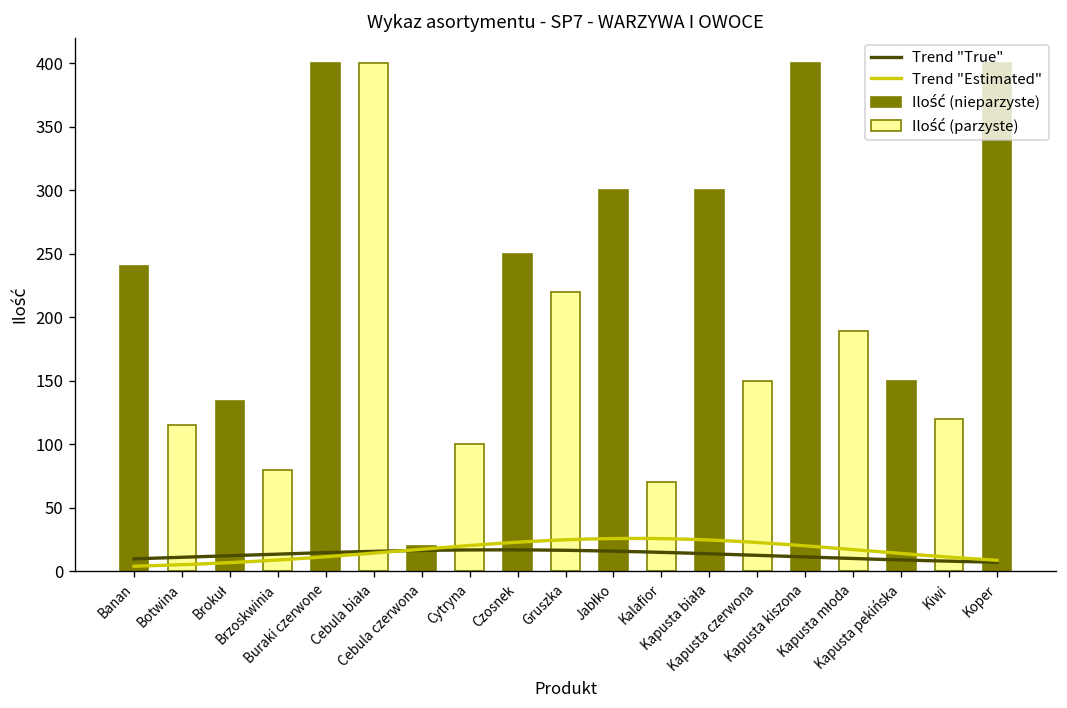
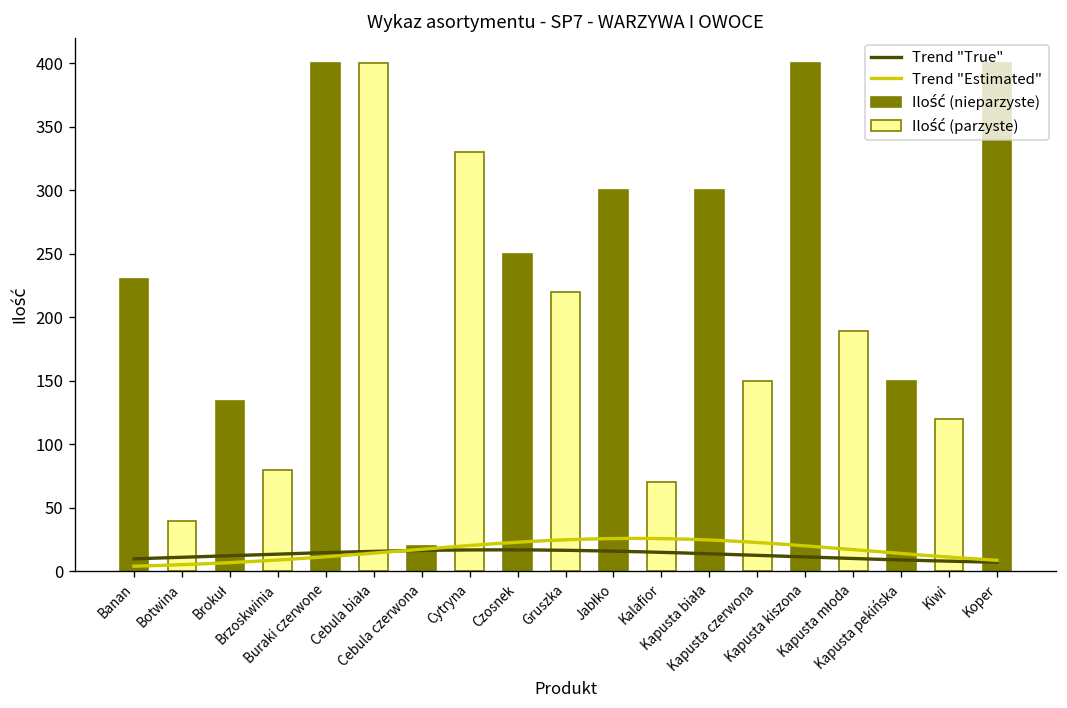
  {
    "Ilość (nieparzyste)": {
-     "Banan": 240,
+     "Banan": 230,
      "Brokuł": 134,
      "Buraki czerwone": 400,
      "Cebula czerwona": 20,
      "Czosnek": 250,
      "Jabłko": 300,
      "Kapusta biała": 300,
      "Kapusta kiszona": 400,
      "Kapusta pekińska": 150
    },
    "Trend \"True\"": {
      "Banan": 10
    },
    "Trend \"Estimated\"": {
      "Banan": 4
    },
    "Ilość (parzyste)": {
-     "Botwina": 115,
+     "Botwina": 40,
      "Brzoskwinia": 80,
      "Cebula biała": 400,
-     "Cytryna": 100,
+     "Cytryna": 330,
      "Gruszka": 220,
      "Kalafior": 70,
      "Kapusta czerwona": 150,
      "Kapusta młoda": 189,
      "Kiwi": 120
    }
  }
